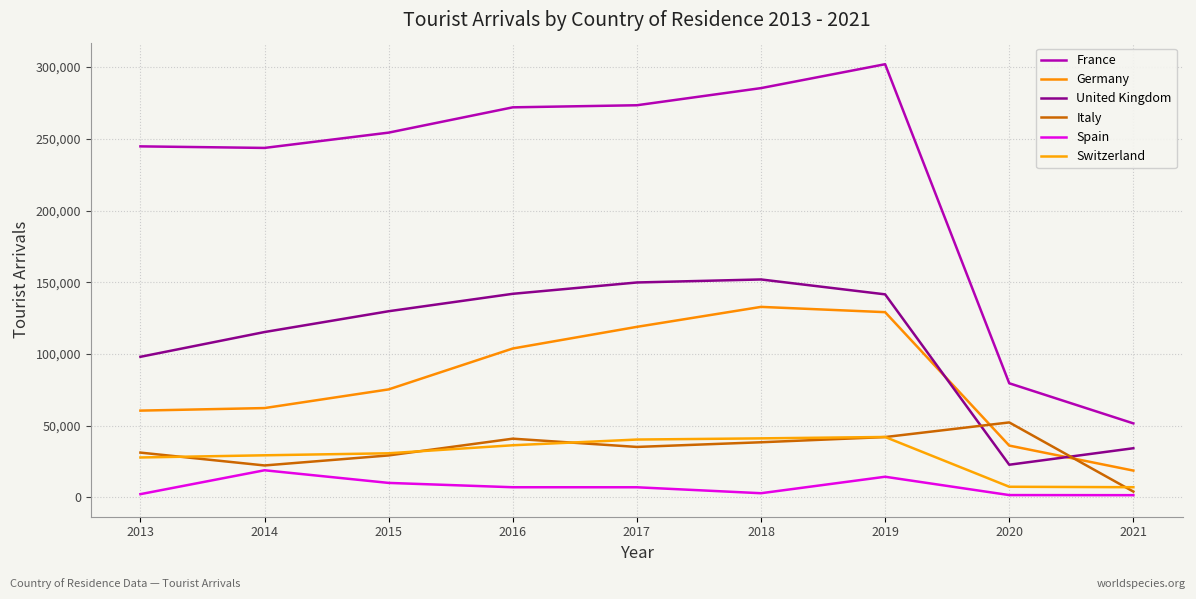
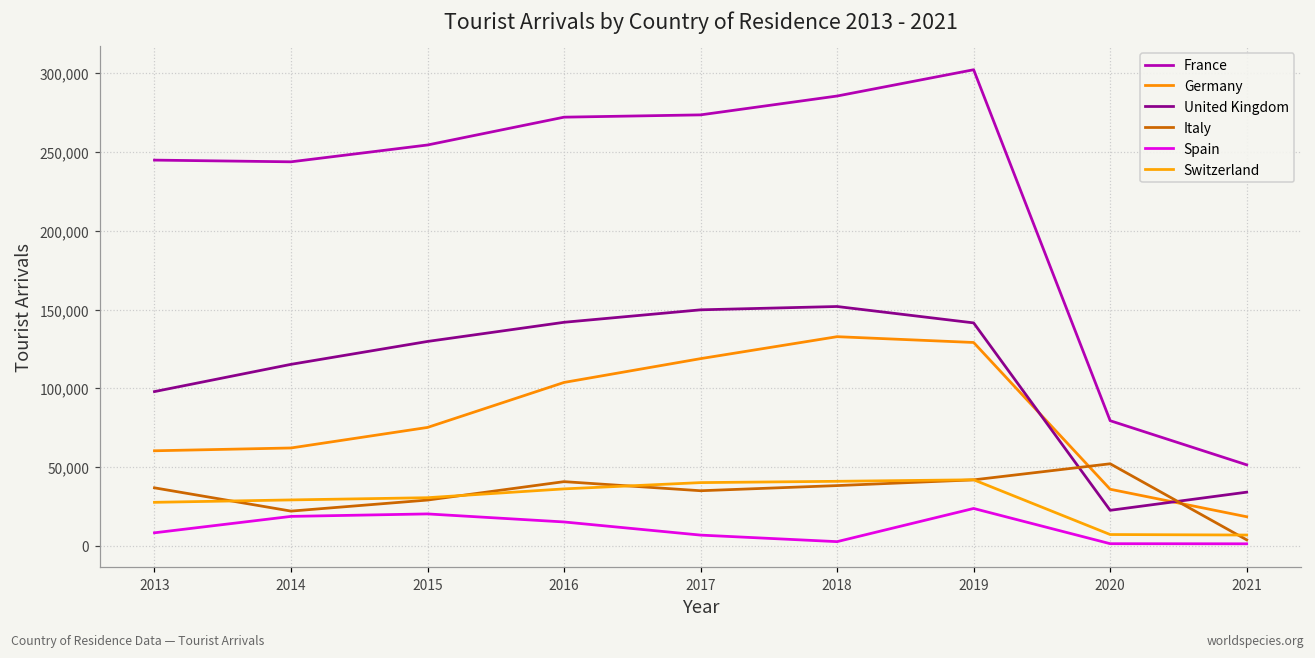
  {
    "Italy": {
-     "2013": "31,000",
+     "2013": "37,000",
      "2014": "22,000",
      "2016": "41,000",
      "2017": "35,000",
      "2018": "38,000",
      "2020": "52,000",
      "2021": "4,000"
    },
    "Spain": {
-     "2013": "2,000",
+     "2013": "8,000",
      "2014": "19,000",
-     "2015": "10,000",
-     "2016": "7,000",
+     "2015": "20,000",
+     "2016": "15,000",
      "2017": "7,000",
      "2018": "3,000",
-     "2019": "14,000",
+     "2019": "24,000",
      "2020": "2,000",
      "2021": "1,000"
    }
  }
